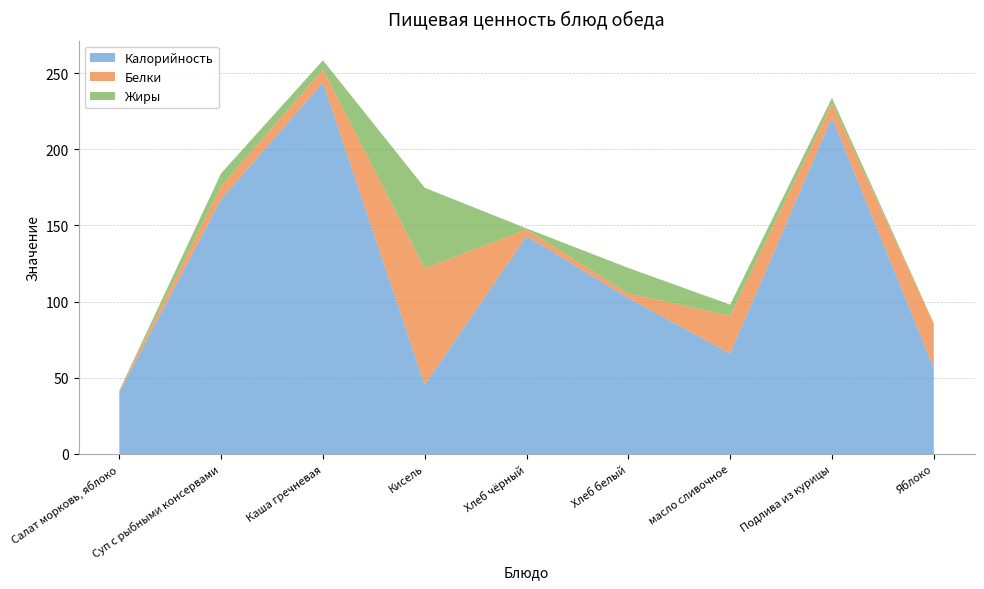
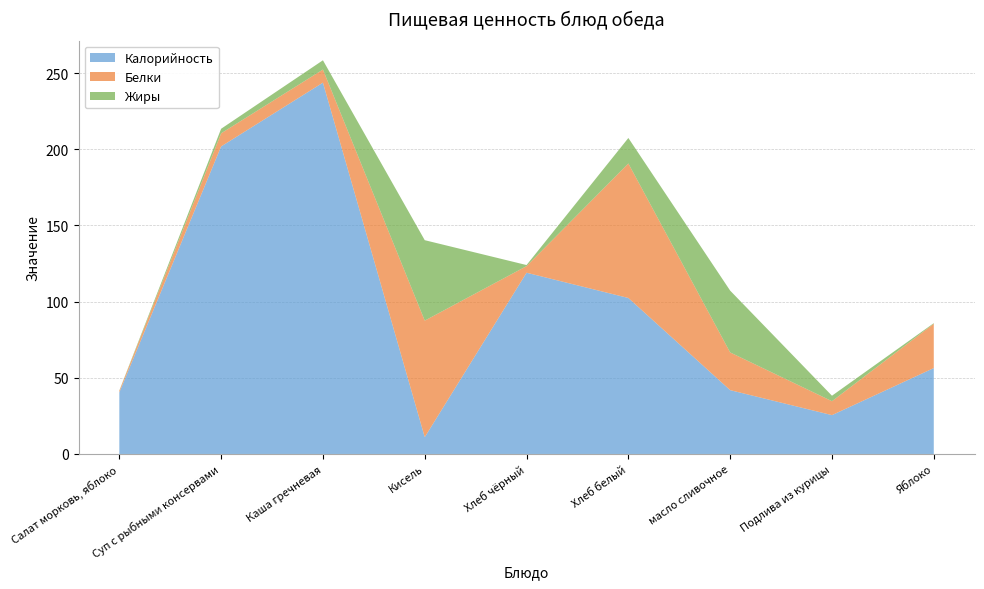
  {
    "Калорийность": {
-     "Суп с рыбными консервами": 167,
+     "Суп с рыбными консервами": 202,
      "Каша гречневая": 244,
-     "Кисель": 45,
-     "Хлеб чёрный": 143,
+     "Кисель": 11,
+     "Хлеб чёрный": 119,
      "Хлеб белый": 102,
-     "масло сливочное": 66,
-     "Подлива из курицы": 221,
+     "масло сливочное": 42,
+     "Подлива из курицы": 26,
      "Яблоко": 56
    },
    "Белки": {
      "Суп с рыбными консервами": 9,
      "Каша гречневая": 9,
      "Кисель": 77,
-     "Хлеб белый": 3,
+     "Хлеб белый": 88,
      "масло сливочное": 25,
      "Подлива из курицы": 9
    },
    "Жиры": {
-     "Суп с рыбными консервами": 8,
+     "Суп с рыбными консервами": 3,
      "Каша гречневая": 6,
      "Кисель": 53,
      "Хлеб белый": 17,
-     "масло сливочное": 7,
+     "масло сливочное": 41,
      "Подлива из курицы": 4
    }
  }
